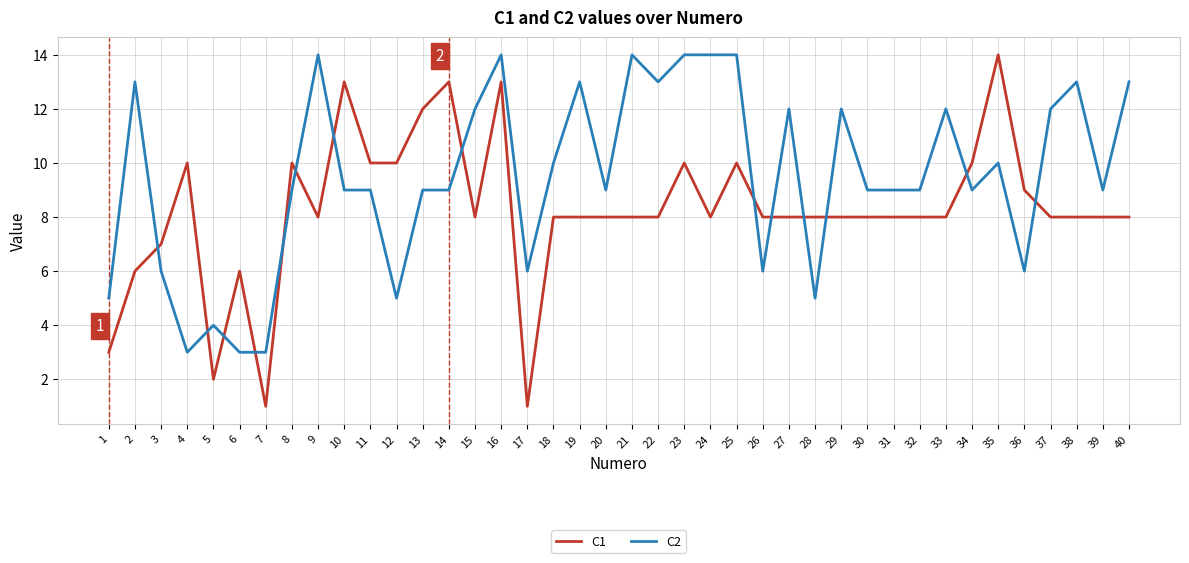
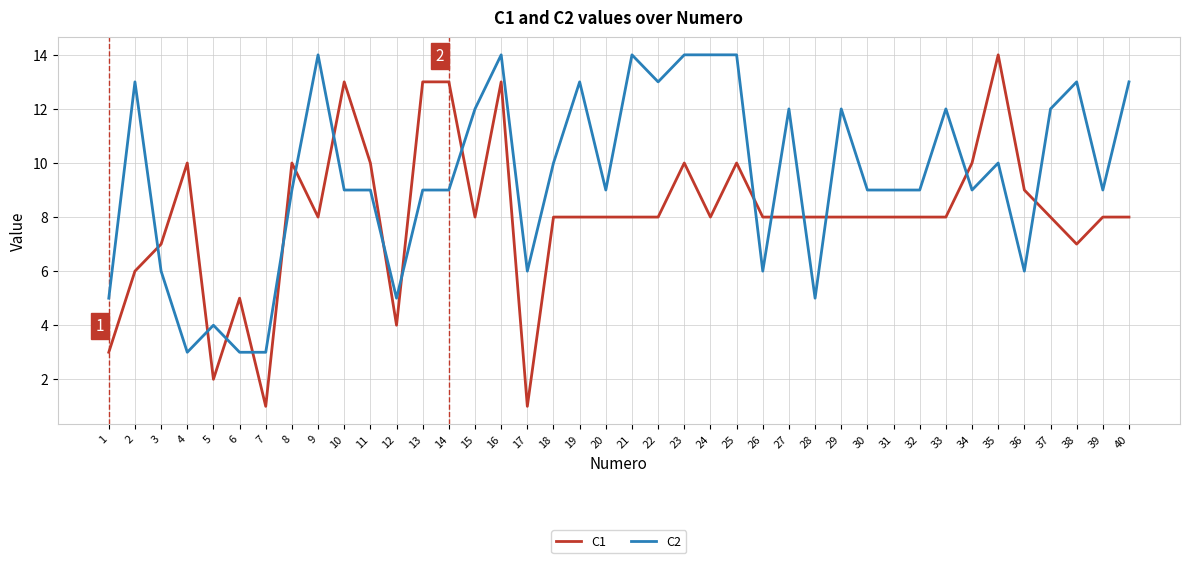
  {
    "C1": {
      "2": 6,
      "3": 7,
      "4": 10,
      "5": 2,
-     "6": 6,
+     "6": 5,
      "7": 1,
      "8": 10,
      "9": 8,
      "10": 13,
      "11": 10,
-     "12": 10,
-     "13": 12,
+     "12": 4,
+     "13": 13,
      "15": 8,
      "16": 13,
      "17": 1,
      "18": 8,
      "19": 8,
      "20": 8,
      "21": 8,
      "22": 8,
      "23": 10,
      "24": 8,
      "25": 10,
      "26": 8,
      "27": 8,
      "28": 8,
      "29": 8,
      "30": 8,
      "31": 8,
      "32": 8,
      "33": 8,
      "34": 10,
      "35": 14,
      "36": 9,
      "37": 8,
-     "38": 8,
+     "38": 7,
      "39": 8,
      "40": 8
    },
    "C2": {
      "1": 5,
      "2": 13,
      "3": 6,
      "4": 3,
      "5": 4,
      "6": 3,
      "7": 3,
      "8": 9,
      "9": 14,
      "10": 9,
      "11": 9,
      "12": 5,
      "13": 9,
      "14": 9,
      "15": 12,
      "16": 14,
      "17": 6,
      "18": 10,
      "19": 13,
      "20": 9,
      "21": 14,
      "22": 13,
      "23": 14,
      "24": 14,
      "25": 14,
      "26": 6,
      "27": 12,
      "28": 5,
      "29": 12,
      "30": 9,
      "31": 9,
      "32": 9,
      "33": 12,
      "34": 9,
      "35": 10,
      "36": 6,
      "37": 12,
      "38": 13,
      "39": 9,
      "40": 13
    }
  }
